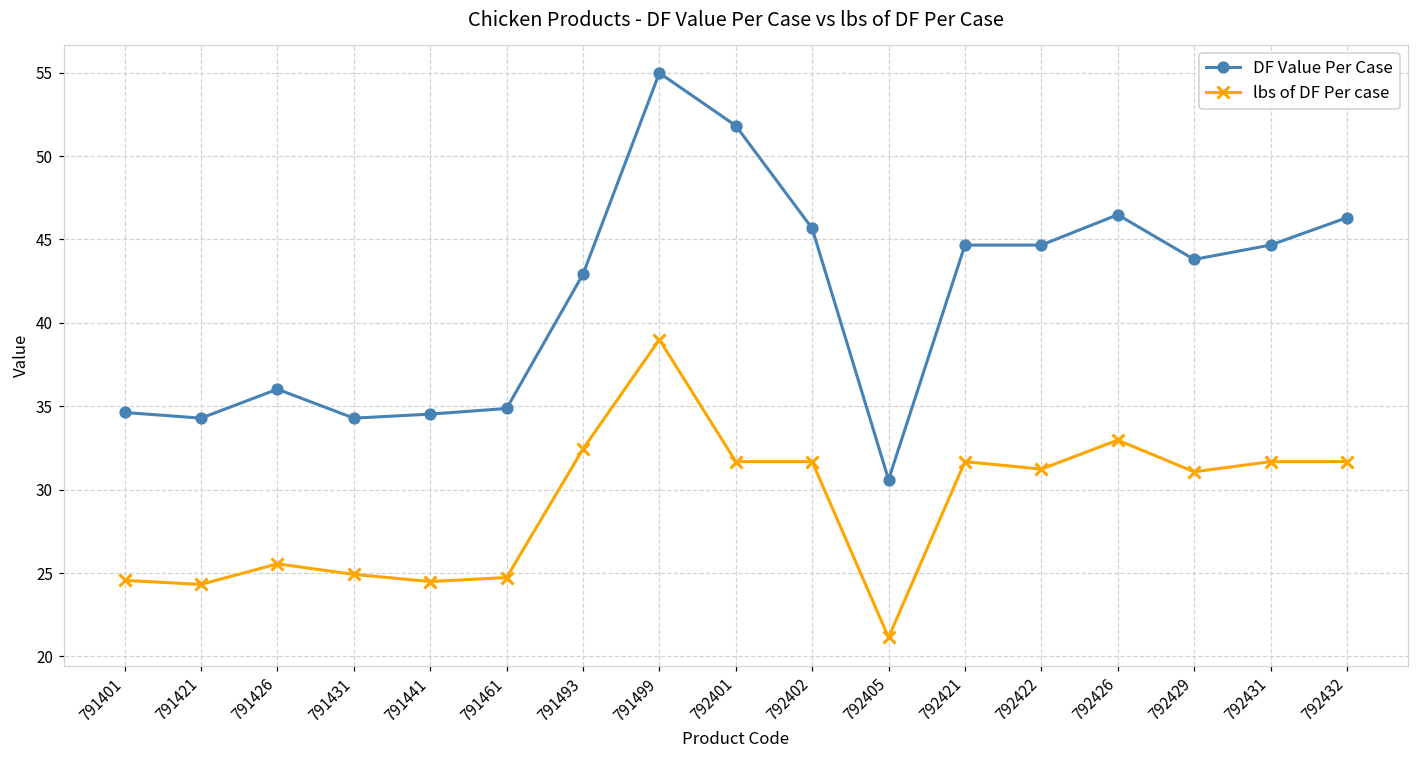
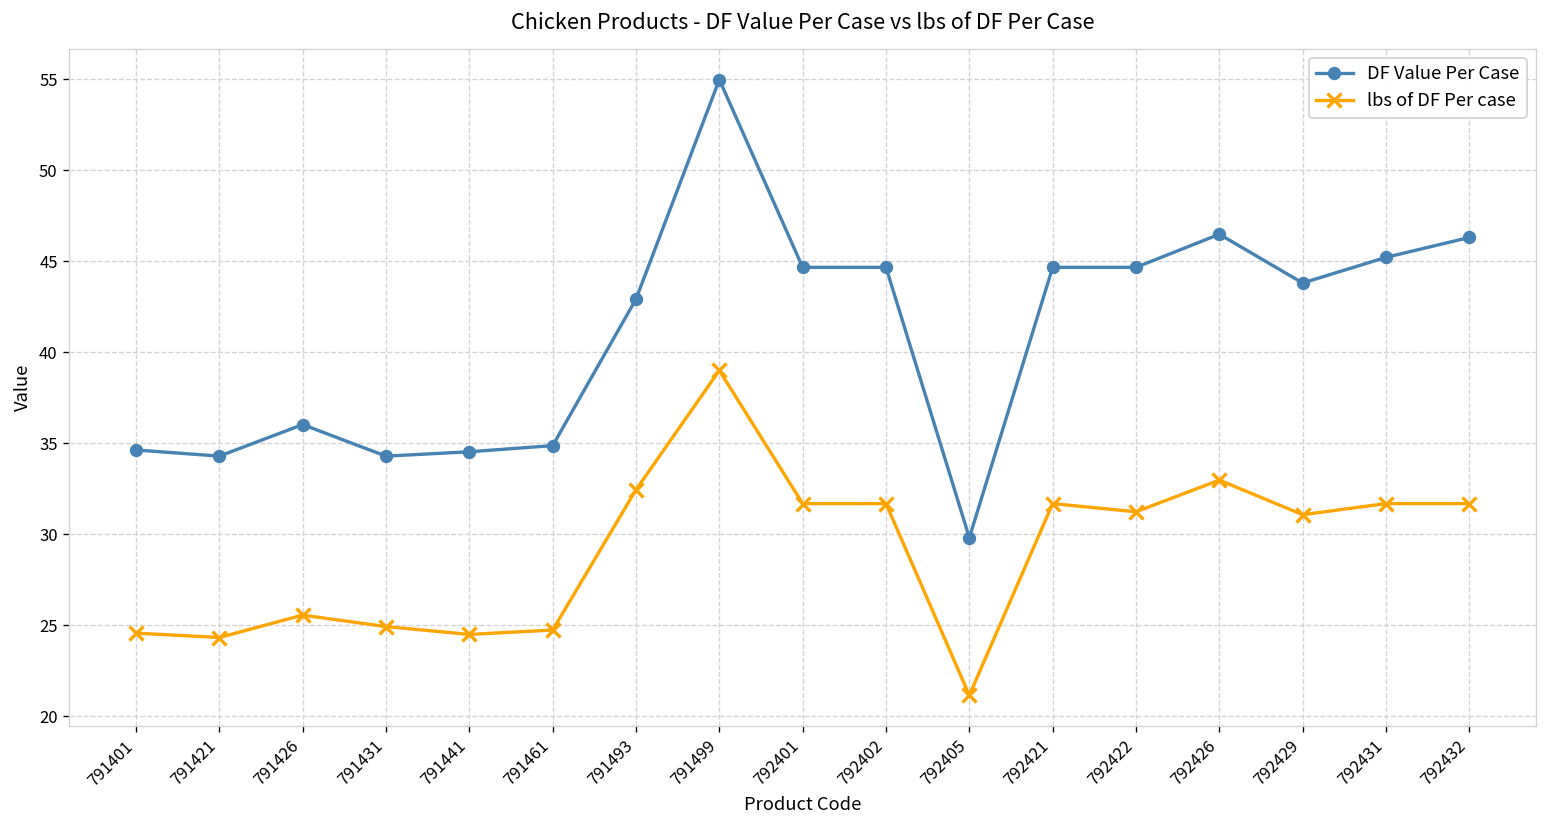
  {
    "DF Value Per Case": {
      "791401": 34.6,
      "791421": 34.3,
      "791426": 36.0,
      "791431": 34.3,
      "791441": 34.5,
      "791461": 34.9,
      "791493": 42.9,
      "791499": 55.0,
-     "792401": 51.8,
-     "792402": 45.7,
-     "792405": 30.6,
+     "792401": 44.7,
+     "792402": 44.7,
+     "792405": 29.8,
      "792421": 44.7,
      "792422": 44.7,
      "792426": 46.5,
      "792429": 43.8,
-     "792431": 44.7,
+     "792431": 45.2,
      "792432": 46.3
    },
    "lbs of DF Per case": {
      "791401": 24.6,
      "791421": 24.3,
      "791426": 25.6,
      "791431": 24.9,
      "791441": 24.5,
      "791461": 24.7,
      "791493": 32.4,
      "791499": 39.0,
      "792401": 31.7,
      "792402": 31.7,
      "792405": 21.1,
      "792421": 31.7,
      "792422": 31.2,
      "792426": 33.0,
      "792429": 31.1,
      "792431": 31.7,
      "792432": 31.7
    }
  }
